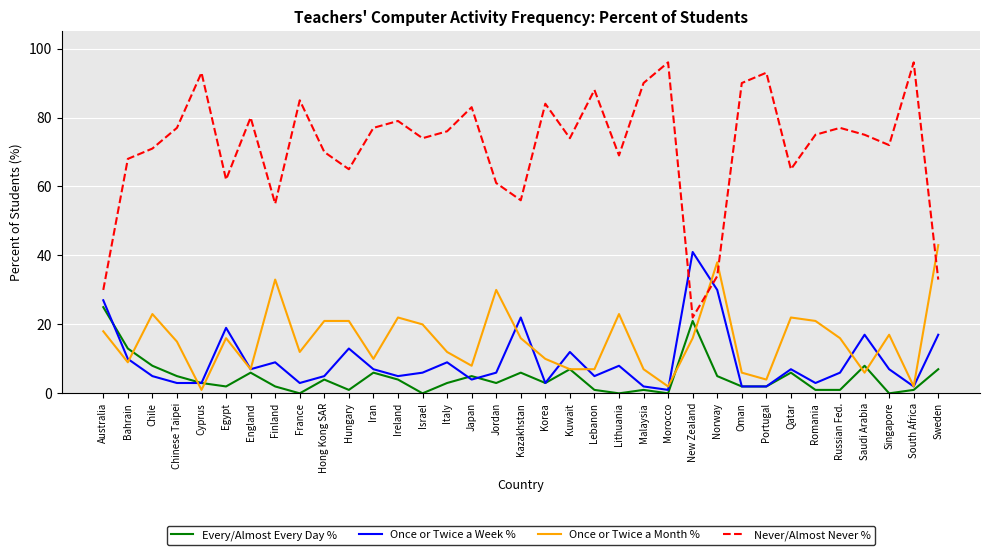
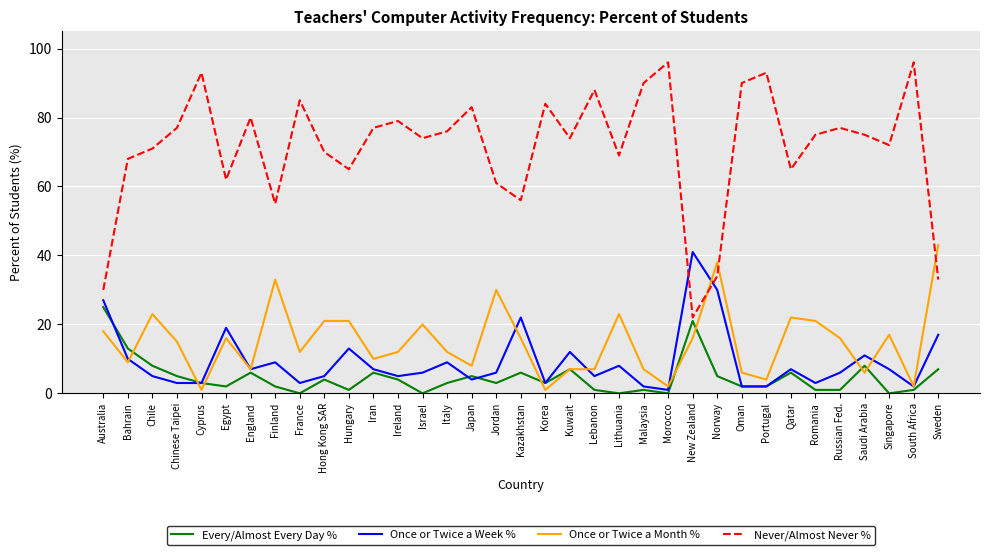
  {
    "Every/Almost Every Day %": {
      "Australia": 25,
      "Bahrain": 13,
      "Chile": 8,
      "Chinese Taipei": 5,
      "Egypt": 2,
      "England": 6,
      "Finland": 2,
      "France": 0,
      "Hong Kong SAR": 4,
      "Hungary": 1,
      "Iran": 6,
      "Ireland": 4,
      "Israel": 0,
      "Italy": 3,
      "Japan": 5,
      "Jordan": 3,
      "Kazakhstan": 6,
      "Lebanon": 1,
      "Lithuania": 0,
      "Malaysia": 1,
      "Morocco": 0,
      "New Zealand": 21,
      "Norway": 5,
      "Qatar": 6,
      "Romania": 1,
      "Russian Fed.": 1,
      "Saudi Arabia": 8,
      "Singapore": 0,
      "South Africa": 1,
      "Sweden": 7
    },
    "Once or Twice a Week %": {
      "Australia": 27,
      "Bahrain": 10,
      "Chile": 5,
      "Chinese Taipei": 3,
      "Egypt": 19,
      "Finland": 9,
      "France": 3,
      "Hong Kong SAR": 5,
      "Hungary": 13,
      "Iran": 7,
      "Ireland": 5,
      "Israel": 6,
      "Italy": 9,
      "Japan": 4,
      "Jordan": 6,
      "Kazakhstan": 22,
      "Kuwait": 12,
      "Lebanon": 5,
      "Lithuania": 8,
      "Malaysia": 2,
      "Morocco": 1,
      "New Zealand": 41,
      "Norway": 30,
      "Qatar": 7,
      "Romania": 3,
      "Russian Fed.": 6,
-     "Saudi Arabia": 17,
+     "Saudi Arabia": 11,
      "Singapore": 7,
      "Sweden": 17
    },
    "Once or Twice a Month %": {
      "Australia": 18,
      "Bahrain": 9,
      "Chile": 23,
      "Chinese Taipei": 15,
      "Cyprus": 1,
      "Egypt": 16,
      "Finland": 33,
      "France": 12,
      "Hong Kong SAR": 21,
      "Hungary": 21,
      "Iran": 10,
-     "Ireland": 22,
+     "Ireland": 12,
      "Israel": 20,
      "Italy": 12,
      "Japan": 8,
      "Jordan": 30,
      "Kazakhstan": 16,
-     "Korea": 10,
+     "Korea": 1,
      "Lebanon": 7,
      "Lithuania": 23,
      "Malaysia": 7,
      "Morocco": 2,
      "New Zealand": 16,
      "Norway": 38,
      "Oman": 6,
      "Portugal": 4,
      "Qatar": 22,
      "Romania": 21,
      "Russian Fed.": 16,
      "Saudi Arabia": 6,
      "Singapore": 17,
      "Sweden": 43
    },
    "Never/Almost Never %": {
      "Australia": 30,
      "Bahrain": 68,
      "Chile": 71,
      "Chinese Taipei": 77,
      "Cyprus": 93,
      "Egypt": 62,
      "England": 80,
      "Finland": 55,
      "France": 85,
      "Hong Kong SAR": 70,
      "Hungary": 65,
      "Iran": 77,
      "Ireland": 79,
      "Israel": 74,
      "Italy": 76,
      "Japan": 83,
      "Jordan": 61,
      "Kazakhstan": 56,
      "Korea": 84,
      "Kuwait": 74,
      "Lebanon": 88,
      "Lithuania": 69,
      "Malaysia": 90,
      "Morocco": 96,
      "New Zealand": 22,
      "Norway": 34,
      "Oman": 90,
      "Portugal": 93,
      "Qatar": 65,
      "Romania": 75,
      "Russian Fed.": 77,
      "Saudi Arabia": 75,
      "Singapore": 72,
      "South Africa": 96,
      "Sweden": 33
    }
  }
